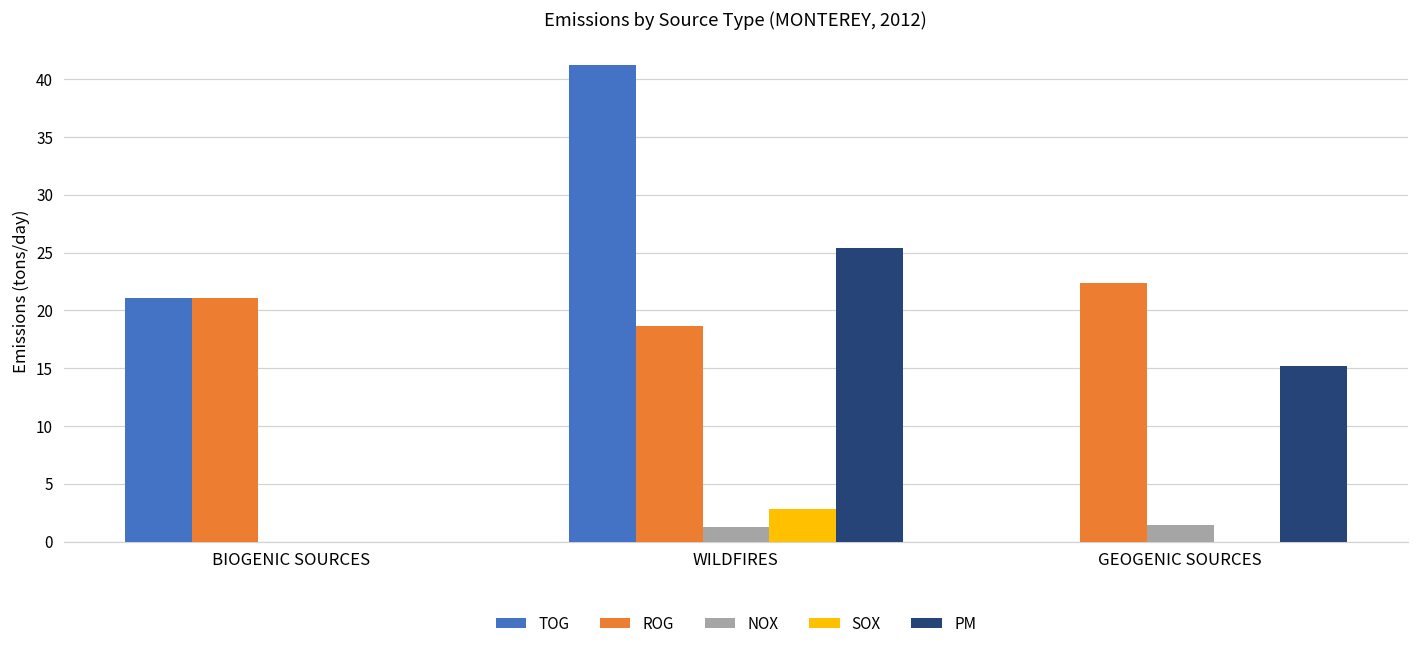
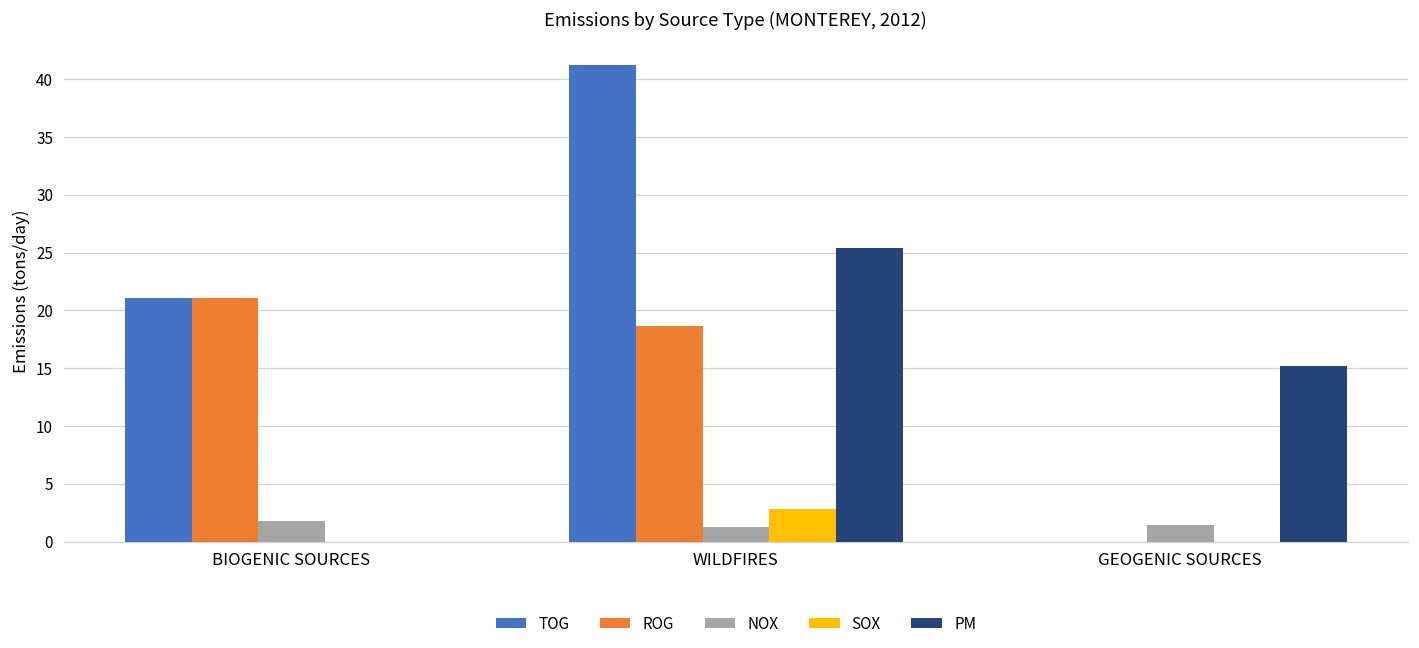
  {
    "TOG": {
      "BIOGENIC SOURCES": 21.1,
      "WILDFIRES": 41.3
    },
    "ROG": {
      "BIOGENIC SOURCES": 21.1,
      "WILDFIRES": 18.6,
-     "GEOGENIC SOURCES": 22.3
+     "GEOGENIC SOURCES": 0.0
    },
    "NOX": {
-     "BIOGENIC SOURCES": 0.0,
+     "BIOGENIC SOURCES": 1.8,
      "WILDFIRES": 1.2,
      "GEOGENIC SOURCES": 1.4
    },
    "SOX": {
      "BIOGENIC SOURCES": 0.0,
      "WILDFIRES": 2.8,
      "GEOGENIC SOURCES": 0.0
    },
    "PM": {
      "BIOGENIC SOURCES": 0.0,
      "WILDFIRES": 25.4,
      "GEOGENIC SOURCES": 15.2
    }
  }
